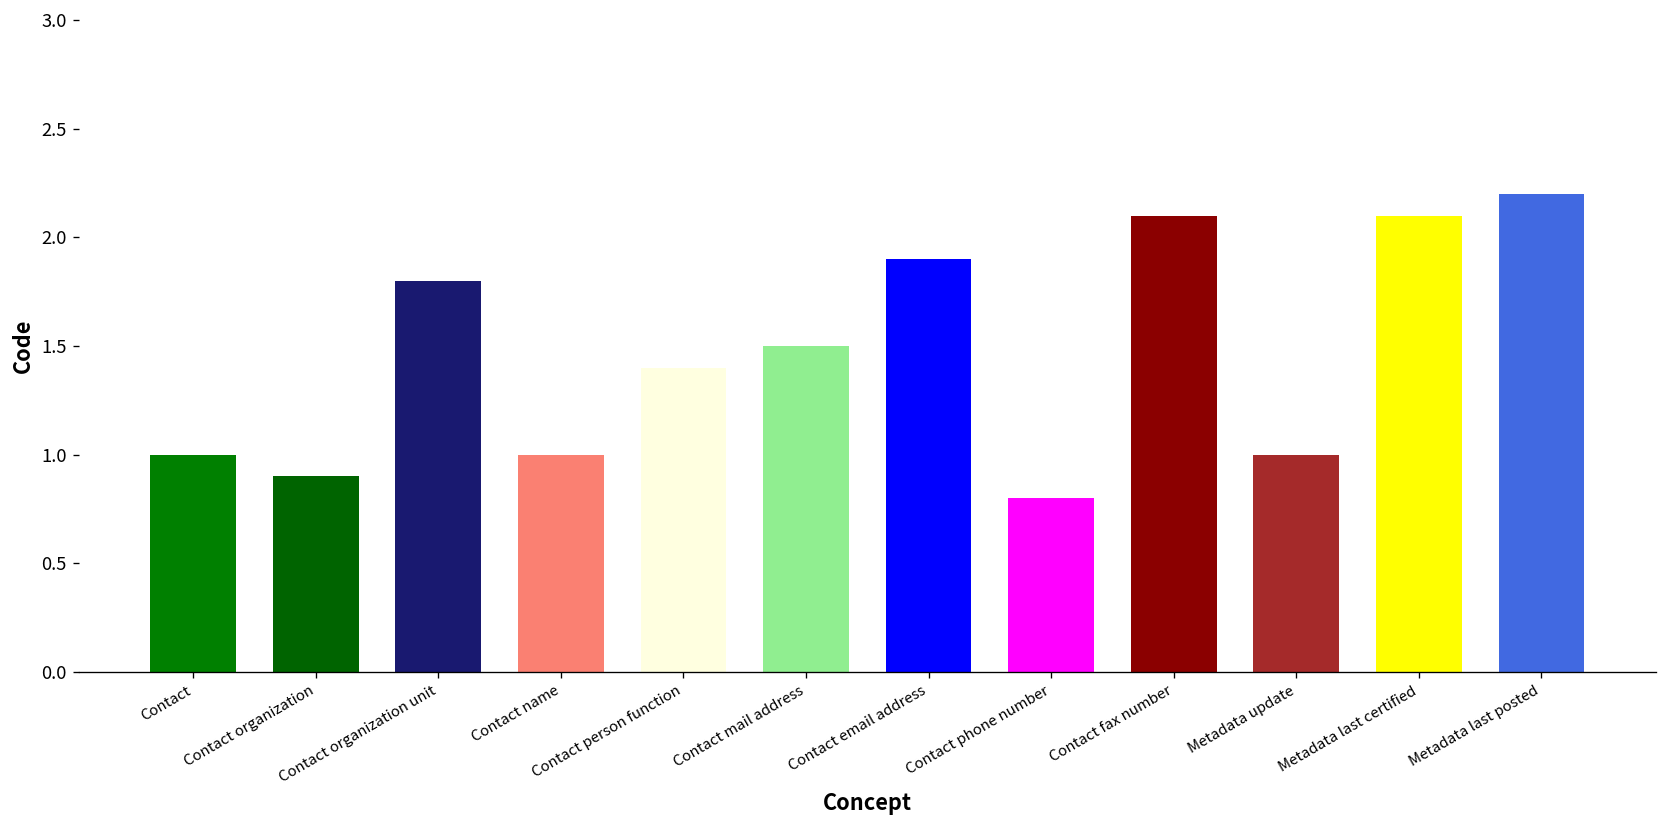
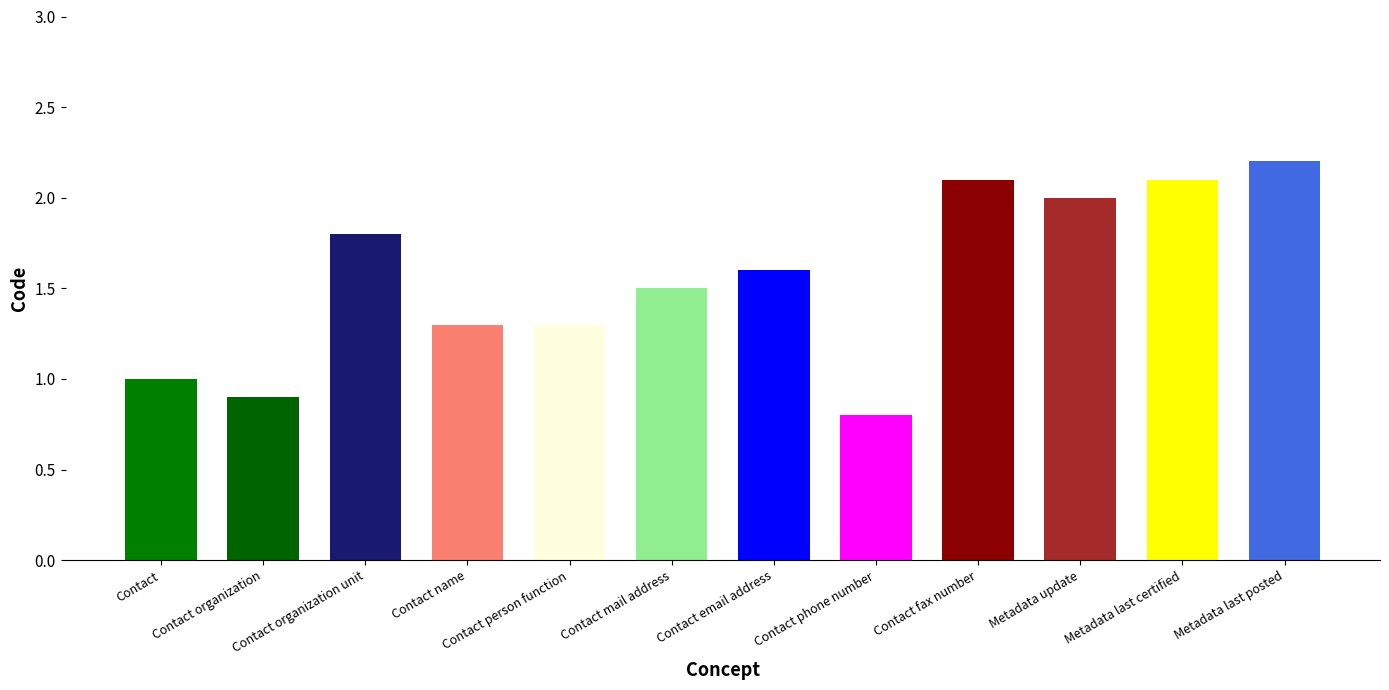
  {
    "Contact": 1.0,
    "Contact organization": 0.9,
    "Contact organization unit": 1.8,
-   "Contact name": 1.0,
-   "Contact person function": 1.4,
+   "Contact name": 1.3,
+   "Contact person function": 1.3,
    "Contact mail address": 1.5,
-   "Contact email address": 1.9,
+   "Contact email address": 1.6,
    "Contact phone number": 0.8,
    "Contact fax number": 2.1,
-   "Metadata update": 1,
+   "Metadata update": 2,
    "Metadata last certified": 2.1,
    "Metadata last posted": 2.2
  }
